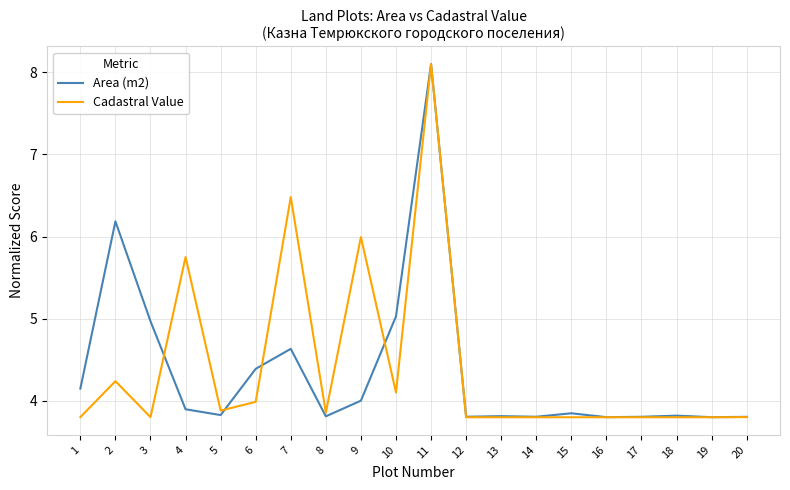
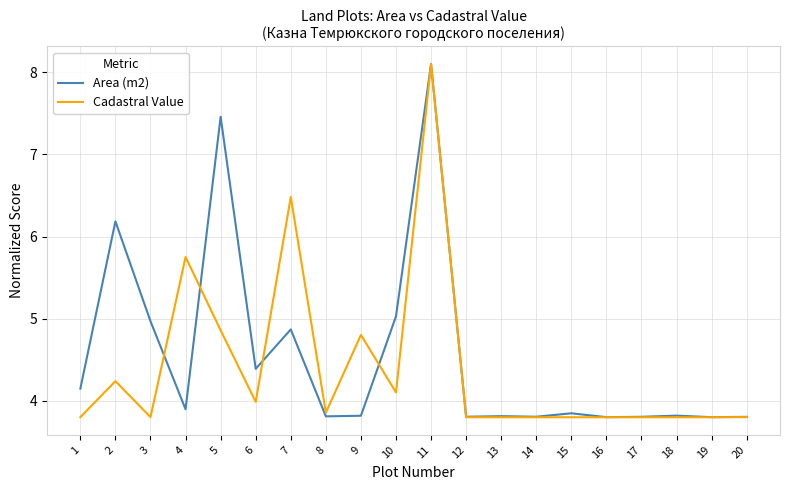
  {
    "Area (m2)": {
      "1": 4.1,
      "2": 6.2,
      "3": 5.0,
      "4": 3.9,
-     "5": 3.8,
+     "5": 7.5,
      "6": 4.4,
-     "7": 4.6,
+     "7": 4.9,
      "8": 3.8,
-     "9": 4.0,
+     "9": 3.8,
      "10": 5.0,
      "15": 3.8
    },
    "Cadastral Value": {
      "1": 3.8,
      "2": 4.2,
      "3": 3.8,
      "4": 5.8,
-     "5": 3.9,
+     "5": 4.9,
      "6": 4.0,
      "7": 6.5,
      "8": 3.9,
-     "9": 6.0,
+     "9": 4.8,
      "10": 4.1,
      "15": 3.8
    }
  }
